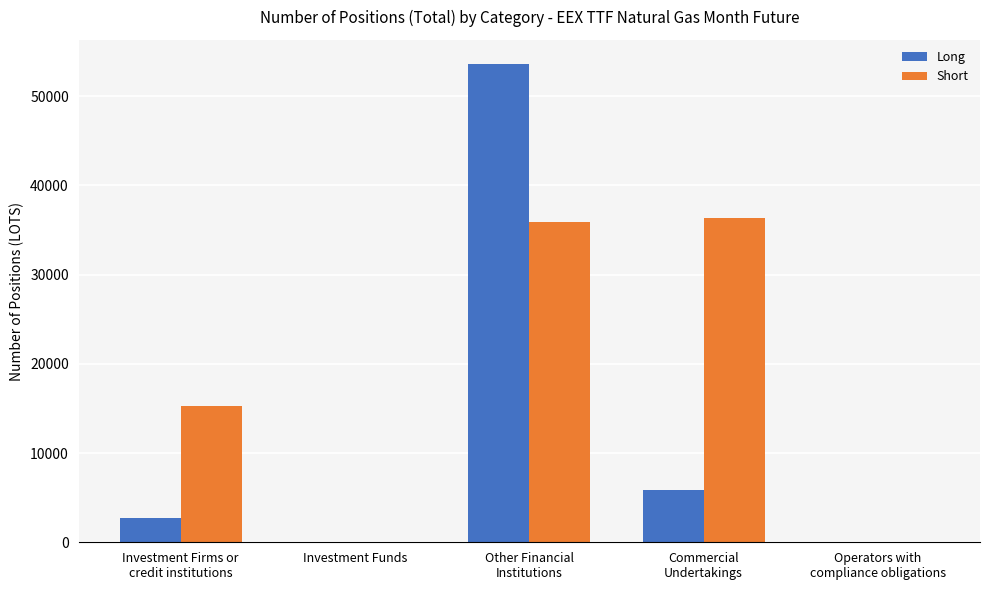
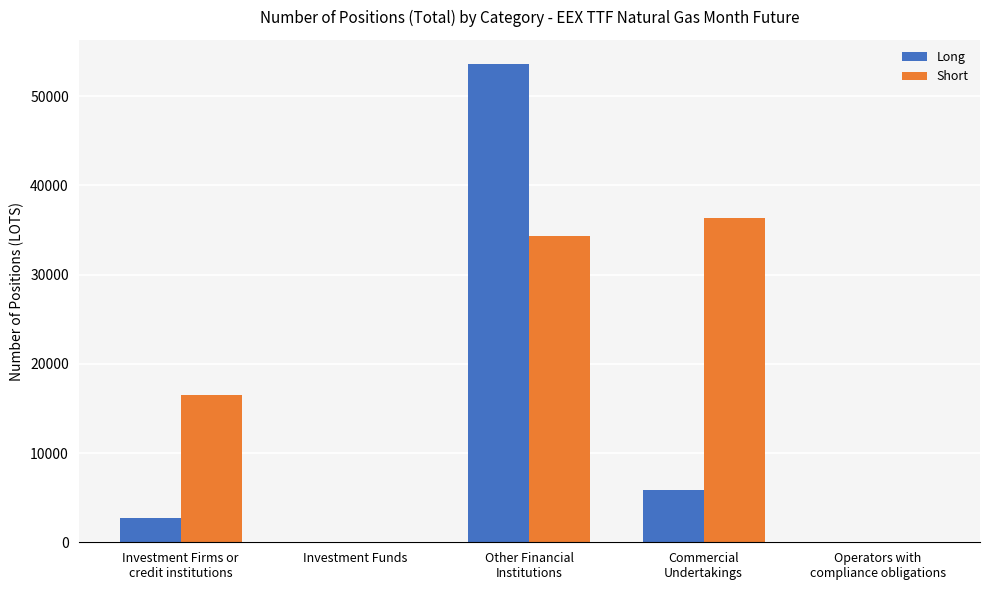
  {
    "Long": {
      "Investment Firms or credit institutions": 3000,
      "Investment Funds": 0,
      "Other Financial Institutions": 54000,
      "Commercial Undertakings": 6000,
      "Operators with compliance obligations": 0
    },
    "Short": {
-     "Investment Firms or credit institutions": 15000,
+     "Investment Firms or credit institutions": 16000,
      "Investment Funds": 0,
-     "Other Financial Institutions": 36000,
+     "Other Financial Institutions": 34000,
      "Commercial Undertakings": 36000,
      "Operators with compliance obligations": 0
    }
  }
